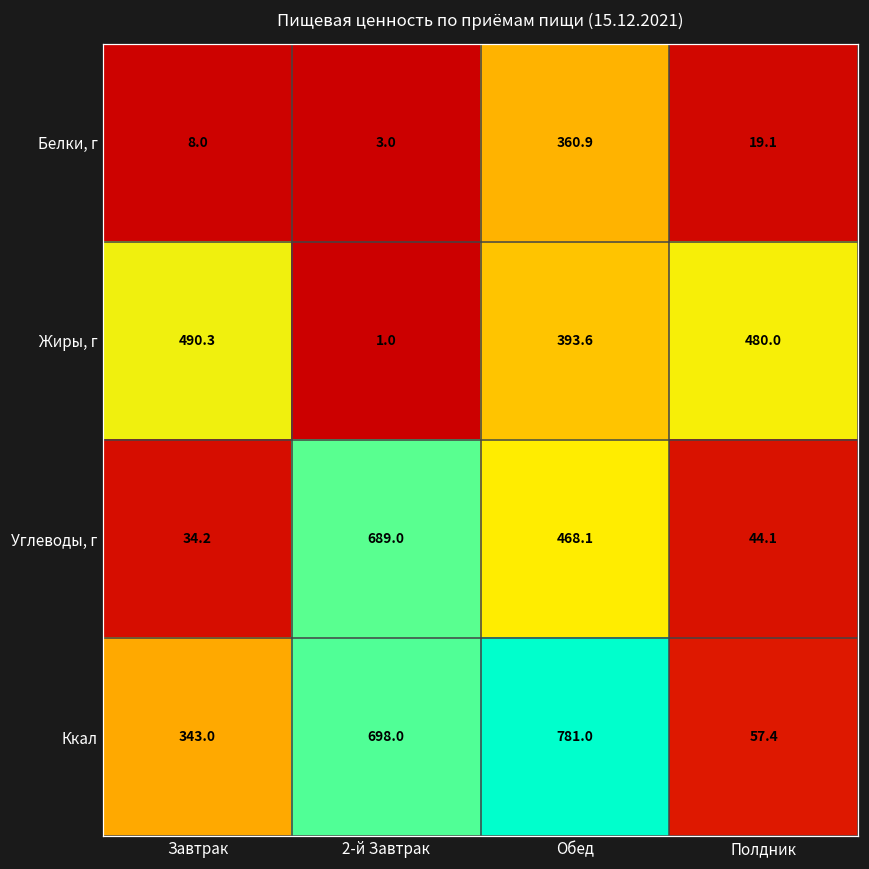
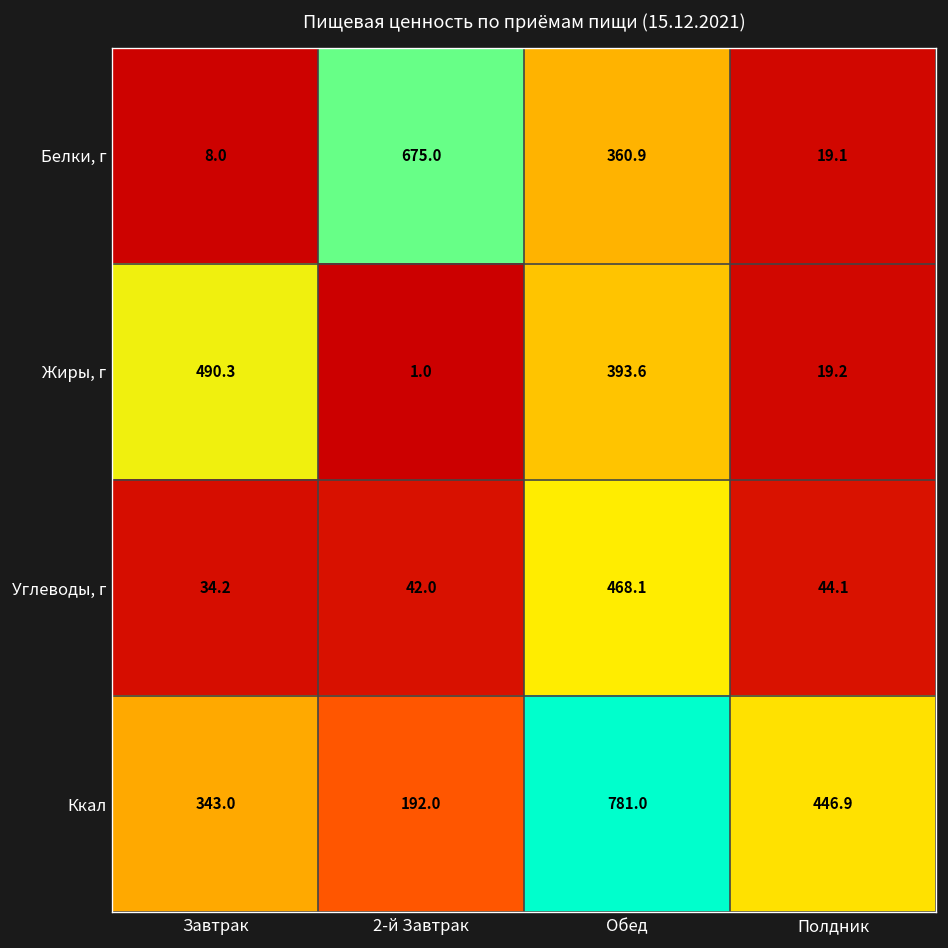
  {
    "Белки, г": {
      "Завтрак": 8.0,
-     "2-й Завтрак": 3.0,
+     "2-й Завтрак": 675.0,
      "Обед": 360.9,
      "Полдник": 19.1
    },
    "Жиры, г": {
      "Завтрак": 490.3,
      "2-й Завтрак": 1.0,
      "Обед": 393.6,
-     "Полдник": 480.0
+     "Полдник": 19.2
    },
    "Углеводы, г": {
      "Завтрак": 34.2,
-     "2-й Завтрак": 689.0,
+     "2-й Завтрак": 42.0,
      "Обед": 468.1,
      "Полдник": 44.1
    },
    "Ккал": {
      "Завтрак": 343.0,
-     "2-й Завтрак": 698.0,
+     "2-й Завтрак": 192.0,
      "Обед": 781.0,
-     "Полдник": 57.4
+     "Полдник": 446.9
    }
  }
